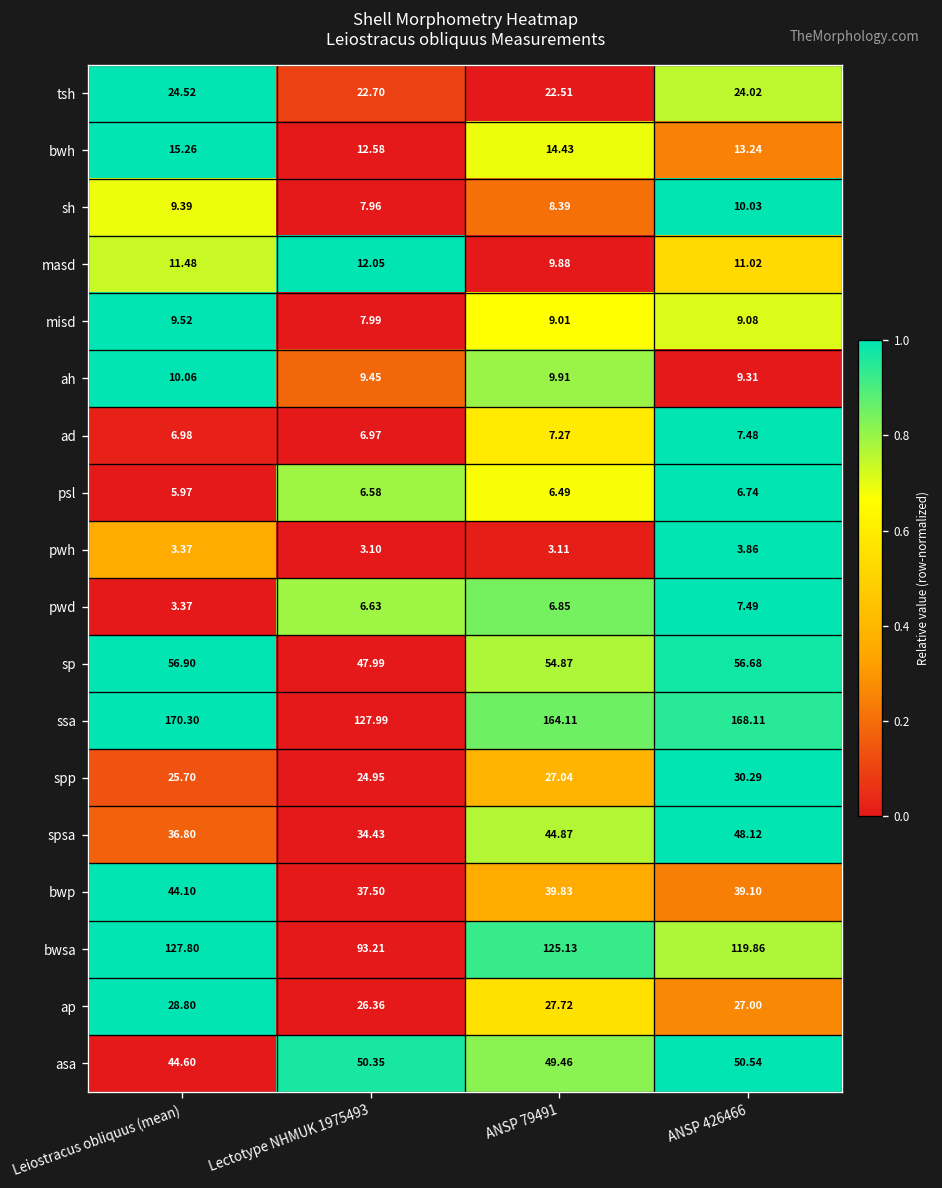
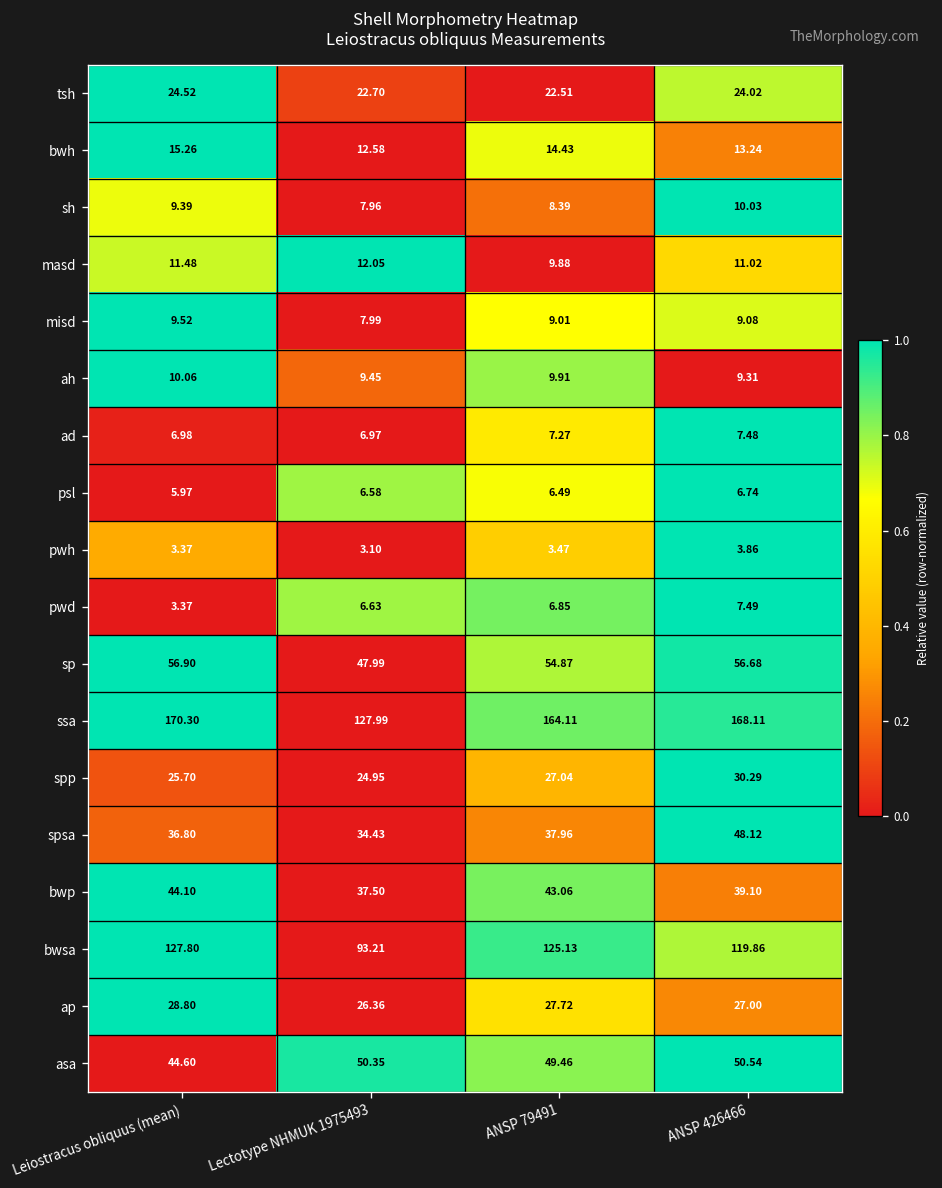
  {
    "tsh": {
      "Leiostracus obliquus (mean)": 24.52,
      "Lectotype NHMUK 1975493": 22.70,
      "ANSP 79491": 22.51,
      "ANSP 426466": 24.02
    },
    "bwh": {
      "Leiostracus obliquus (mean)": 15.26,
      "Lectotype NHMUK 1975493": 12.58,
      "ANSP 79491": 14.43,
      "ANSP 426466": 13.24
    },
    "sh": {
      "Leiostracus obliquus (mean)": 9.39,
      "Lectotype NHMUK 1975493": 7.96,
      "ANSP 79491": 8.39,
      "ANSP 426466": 10.03
    },
    "masd": {
      "Leiostracus obliquus (mean)": 11.48,
      "Lectotype NHMUK 1975493": 12.05,
      "ANSP 79491": 9.88,
      "ANSP 426466": 11.02
    },
    "misd": {
      "Leiostracus obliquus (mean)": 9.52,
      "Lectotype NHMUK 1975493": 7.99,
      "ANSP 79491": 9.01,
      "ANSP 426466": 9.08
    },
    "ah": {
      "Leiostracus obliquus (mean)": 10.06,
      "Lectotype NHMUK 1975493": 9.45,
      "ANSP 79491": 9.91,
      "ANSP 426466": 9.31
    },
    "ad": {
      "Leiostracus obliquus (mean)": 6.98,
      "Lectotype NHMUK 1975493": 6.97,
      "ANSP 79491": 7.27,
      "ANSP 426466": 7.48
    },
    "psl": {
      "Leiostracus obliquus (mean)": 5.97,
      "Lectotype NHMUK 1975493": 6.58,
      "ANSP 79491": 6.49,
      "ANSP 426466": 6.74
    },
    "pwh": {
      "Leiostracus obliquus (mean)": 3.37,
      "Lectotype NHMUK 1975493": 3.10,
-     "ANSP 79491": 3.11,
+     "ANSP 79491": 3.47,
      "ANSP 426466": 3.86
    },
    "pwd": {
      "Leiostracus obliquus (mean)": 3.37,
      "Lectotype NHMUK 1975493": 6.63,
      "ANSP 79491": 6.85,
      "ANSP 426466": 7.49
    },
    "sp": {
      "Leiostracus obliquus (mean)": 56.90,
      "Lectotype NHMUK 1975493": 47.99,
      "ANSP 79491": 54.87,
      "ANSP 426466": 56.68
    },
    "ssa": {
      "Leiostracus obliquus (mean)": 170.30,
      "Lectotype NHMUK 1975493": 127.99,
      "ANSP 79491": 164.11,
      "ANSP 426466": 168.11
    },
    "spp": {
      "Leiostracus obliquus (mean)": 25.70,
      "Lectotype NHMUK 1975493": 24.95,
      "ANSP 79491": 27.04,
      "ANSP 426466": 30.29
    },
    "spsa": {
      "Leiostracus obliquus (mean)": 36.80,
      "Lectotype NHMUK 1975493": 34.43,
-     "ANSP 79491": 44.87,
+     "ANSP 79491": 37.96,
      "ANSP 426466": 48.12
    },
    "bwp": {
      "Leiostracus obliquus (mean)": 44.10,
      "Lectotype NHMUK 1975493": 37.50,
-     "ANSP 79491": 39.83,
+     "ANSP 79491": 43.06,
      "ANSP 426466": 39.10
    },
    "bwsa": {
      "Leiostracus obliquus (mean)": 127.80,
      "Lectotype NHMUK 1975493": 93.21,
      "ANSP 79491": 125.13,
      "ANSP 426466": 119.86
    },
    "ap": {
      "Leiostracus obliquus (mean)": 28.80,
      "Lectotype NHMUK 1975493": 26.36,
      "ANSP 79491": 27.72,
      "ANSP 426466": 27.00
    },
    "asa": {
      "Leiostracus obliquus (mean)": 44.60,
      "Lectotype NHMUK 1975493": 50.35,
      "ANSP 79491": 49.46,
      "ANSP 426466": 50.54
    }
  }
